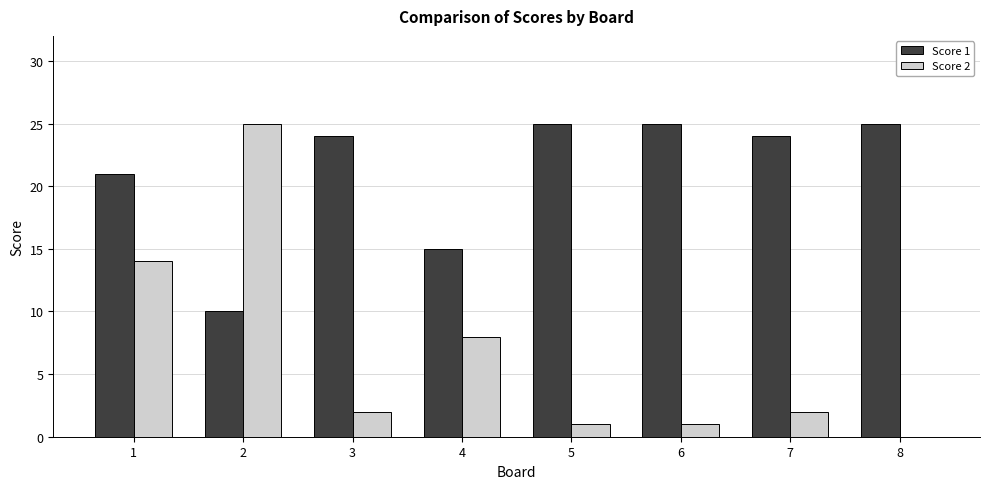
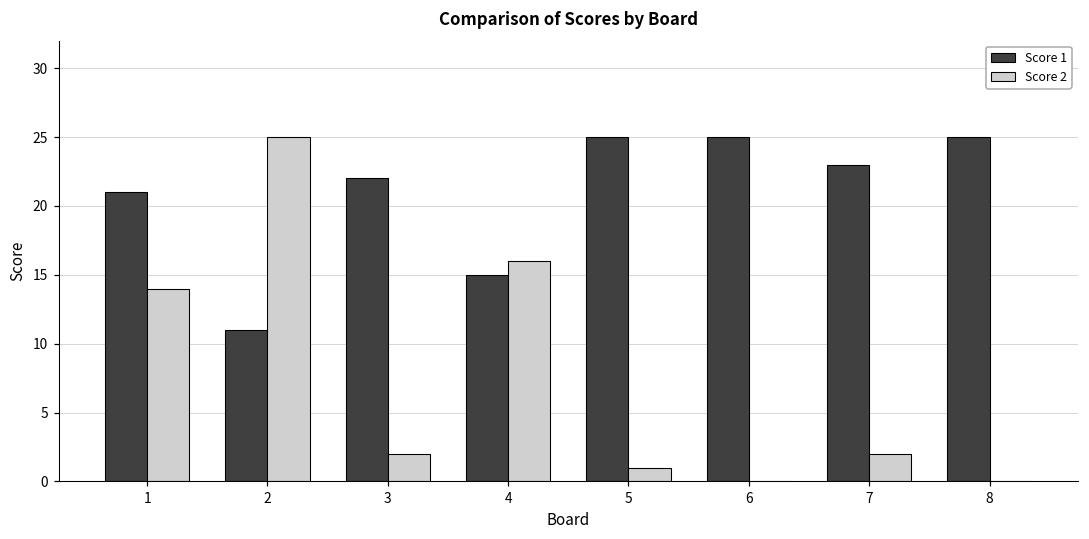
  {
    "Score 1": {
      "1": 21,
-     "2": 10,
-     "3": 24,
+     "2": 11,
+     "3": 22,
      "4": 15,
      "5": 25,
      "6": 25,
-     "7": 24,
+     "7": 23,
      "8": 25
    },
    "Score 2": {
      "1": 14,
      "2": 25,
      "3": 2,
-     "4": 8,
+     "4": 16,
      "5": 1,
-     "6": 1,
+     "6": 0,
      "7": 2,
      "8": 0
    }
  }
